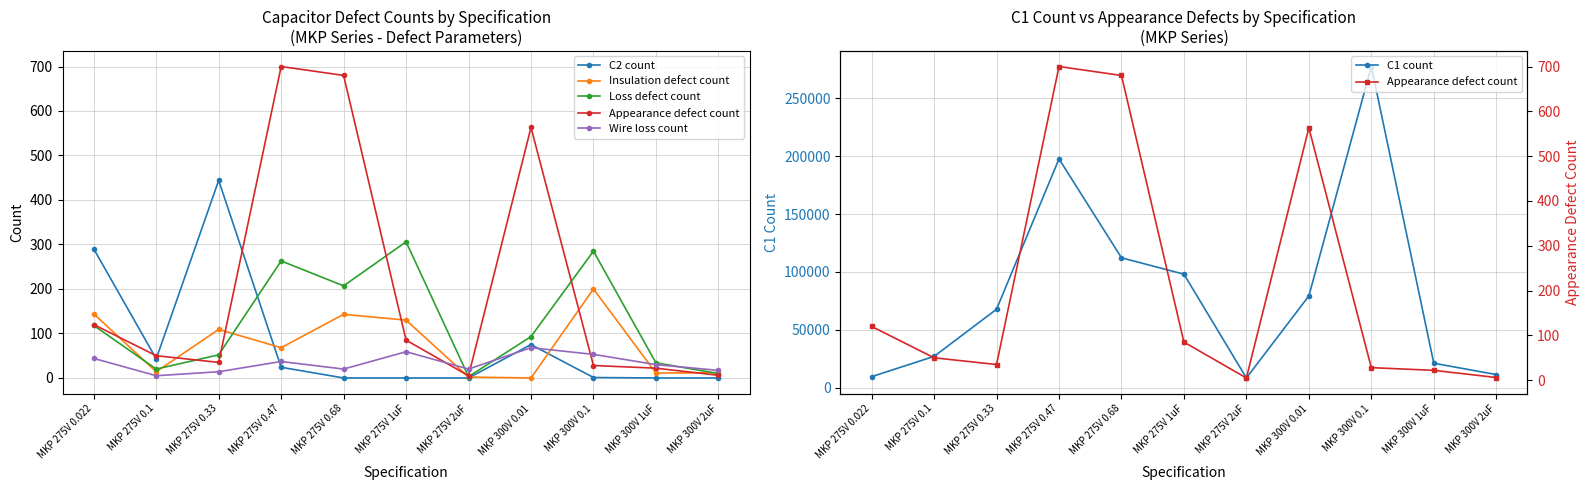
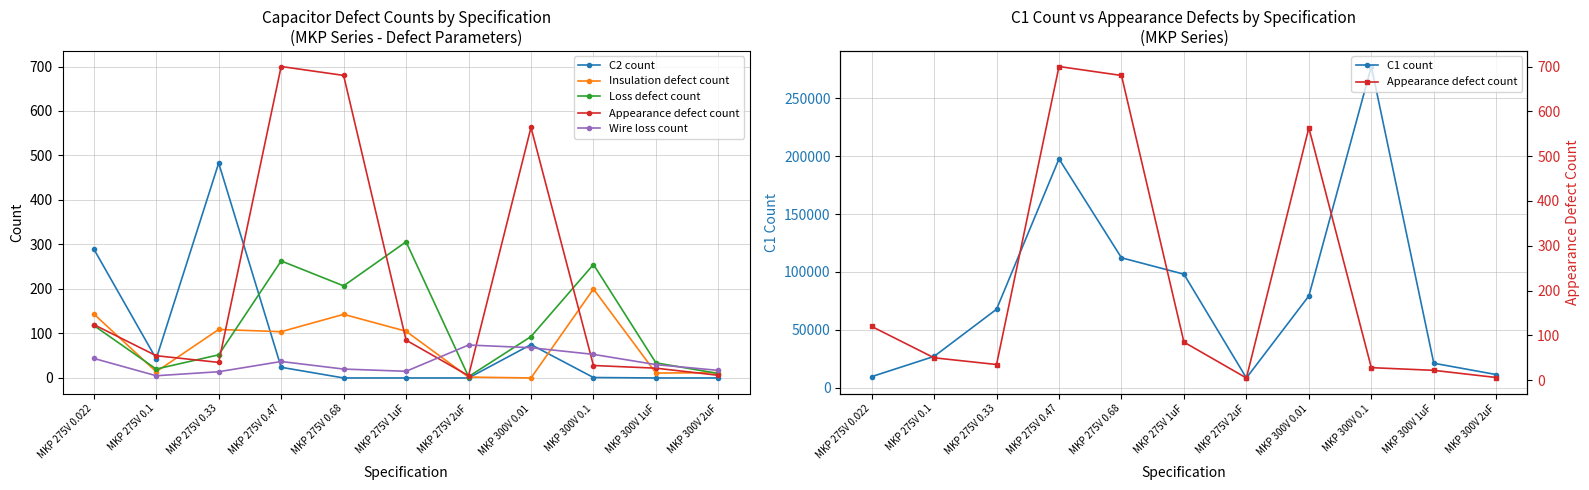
  {
    "Capacitor Defect Counts by Specification (MKP Series - Defect Parameters)": {
      "C2 count": {
        "MKP 275V 0.022": 290,
        "MKP 275V 0.1": 40,
-       "MKP 275V 0.33": 440,
+       "MKP 275V 0.33": 480,
        "MKP 275V 0.47": 20,
        "MKP 275V 0.68": 0,
        "MKP 275V 1uF": 0,
        "MKP 300V 0.01": 80,
        "MKP 300V 0.1": 0,
        "MKP 300V 1uF": 0,
        "MKP 300V 2uF": 0
      },
      "Insulation defect count": {
        "MKP 275V 0.022": 140,
        "MKP 275V 0.1": 10,
        "MKP 275V 0.33": 110,
-       "MKP 275V 0.47": 70,
+       "MKP 275V 0.47": 100,
        "MKP 275V 0.68": 140,
-       "MKP 275V 1uF": 130,
+       "MKP 275V 1uF": 110,
        "MKP 300V 0.01": 0,
        "MKP 300V 0.1": 200,
        "MKP 300V 1uF": 10
      },
      "Loss defect count": {
        "MKP 275V 0.1": 20,
        "MKP 275V 0.33": 50,
        "MKP 275V 0.47": 260,
        "MKP 275V 0.68": 210,
        "MKP 275V 1uF": 310,
        "MKP 300V 0.01": 90,
-       "MKP 300V 0.1": 290
+       "MKP 300V 0.1": 260
      },
      "Appearance defect count": {
        "MKP 275V 0.1": 50,
        "MKP 275V 0.33": 40,
        "MKP 275V 0.47": 700,
        "MKP 275V 0.68": 680,
        "MKP 275V 1uF": 90,
        "MKP 300V 0.01": 560,
        "MKP 300V 0.1": 30,
        "MKP 300V 1uF": 20
      },
      "Wire loss count": {
        "MKP 275V 0.022": 40,
        "MKP 275V 0.1": 10,
        "MKP 275V 0.33": 10,
        "MKP 275V 0.47": 40,
        "MKP 275V 0.68": 20,
-       "MKP 275V 1uF": 60,
-       "MKP 275V 2uF": 20,
+       "MKP 275V 1uF": 20,
+       "MKP 275V 2uF": 70,
        "MKP 300V 0.01": 70,
        "MKP 300V 0.1": 50
      }
    }
  }
